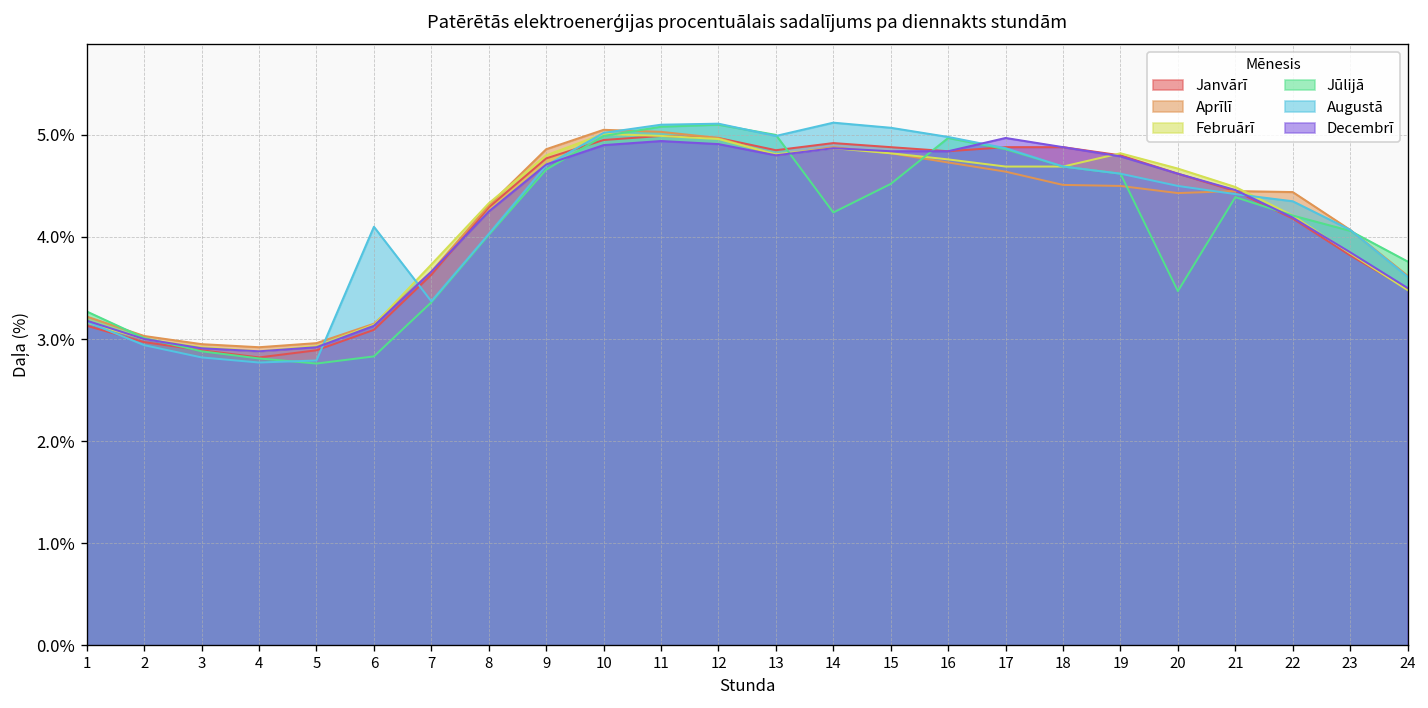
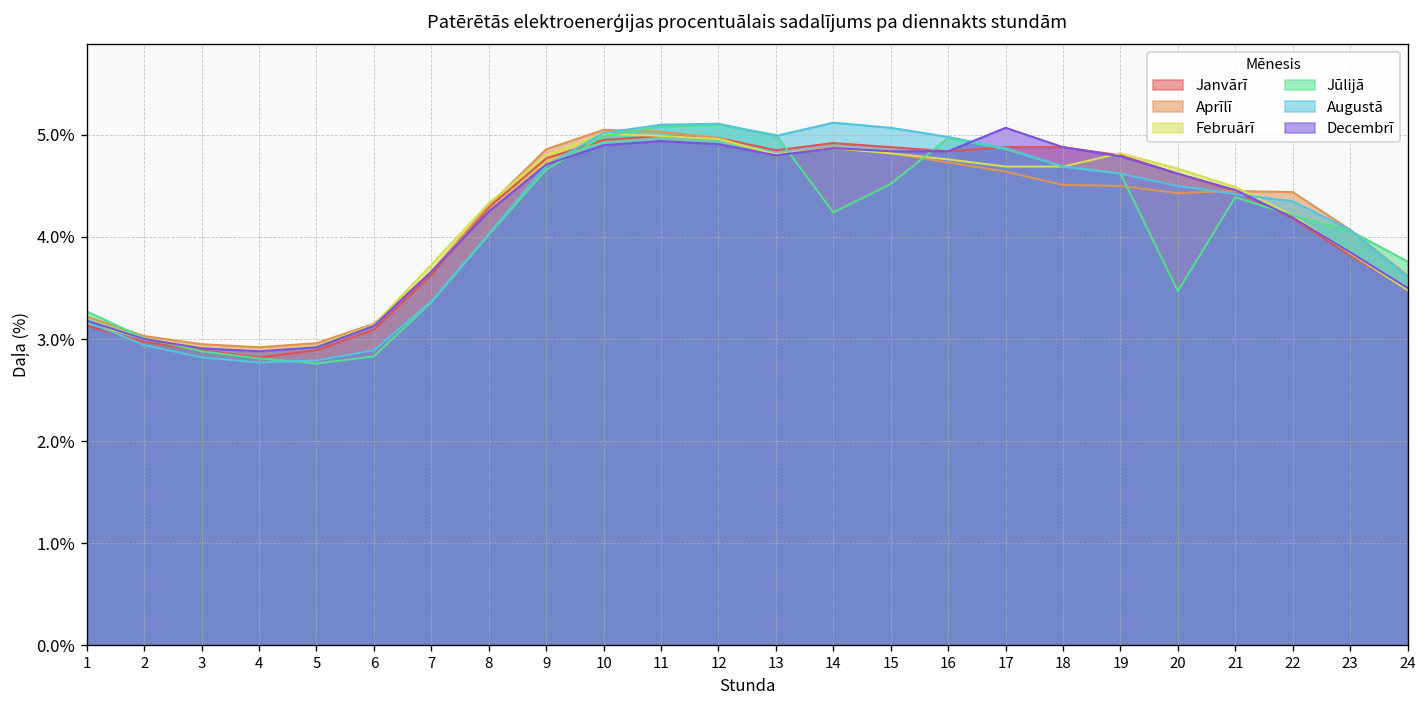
  {
    "Februārī": {
      "7": "3.7%",
      "9": "4.8%",
      "16": "4.8%",
      "17": "4.7%",
      "20": "4.7%",
      "21": "4.5%"
    },
    "Jūlijā": {
      "1": "3.3%",
      "5": "2.8%",
      "6": "2.8%",
      "9": "4.7%",
      "14": "4.2%",
      "15": "4.5%",
      "20": "3.5%",
      "24": "3.8%"
    },
    "Augustā": {
      "3": "2.8%",
      "4": "2.8%",
      "5": "2.8%",
-     "6": "4.1%",
+     "6": "2.9%",
      "14": "5.1%",
      "15": "5.1%",
      "20": "4.5%",
      "22": "4.4%"
    },
    "Decembrī": {
      "8": "4.3%",
      "10": "4.9%",
      "11": "4.9%",
      "12": "4.9%",
-     "17": "5.0%"
+     "17": "5.1%"
    }
  }
